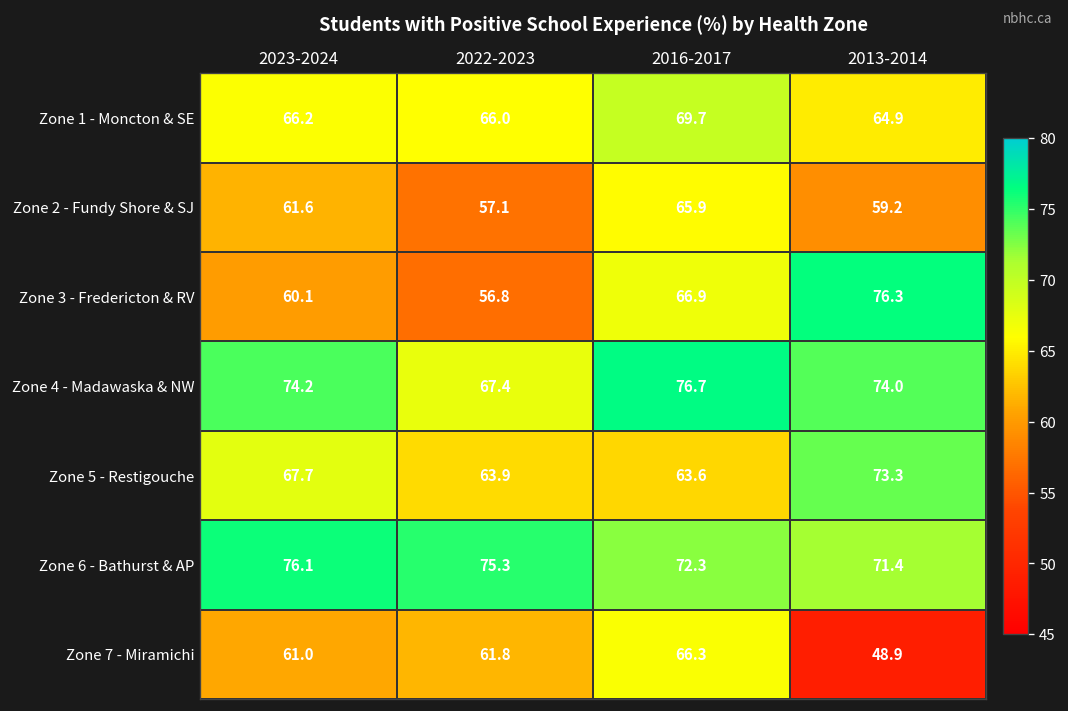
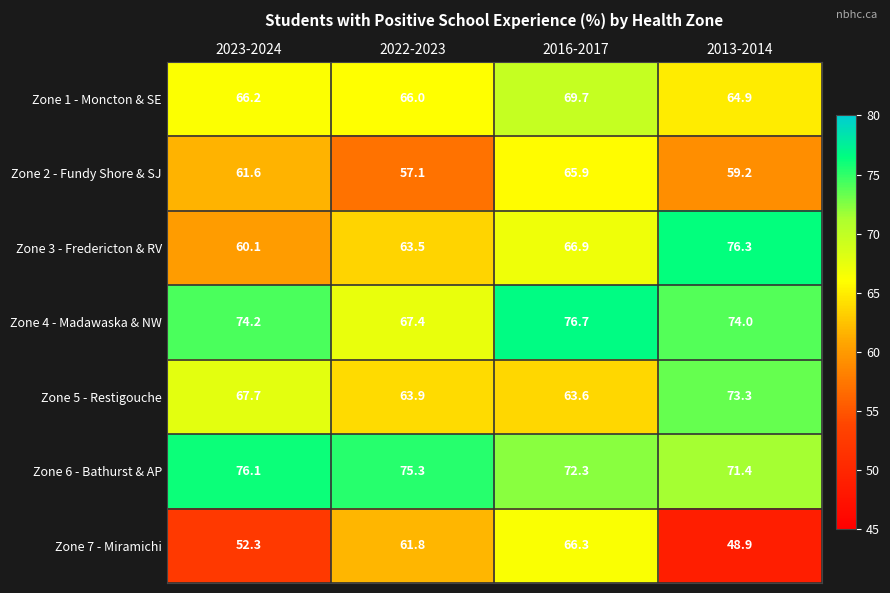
  {
    "Zone 1 - Moncton & SE": {
      "2023-2024": 66.2,
      "2022-2023": 66.0,
      "2016-2017": 69.7,
      "2013-2014": 64.9
    },
    "Zone 2 - Fundy Shore & SJ": {
      "2023-2024": 61.6,
      "2022-2023": 57.1,
      "2016-2017": 65.9,
      "2013-2014": 59.2
    },
    "Zone 3 - Fredericton & RV": {
      "2023-2024": 60.1,
-     "2022-2023": 56.8,
+     "2022-2023": 63.5,
      "2016-2017": 66.9,
      "2013-2014": 76.3
    },
    "Zone 4 - Madawaska & NW": {
      "2023-2024": 74.2,
      "2022-2023": 67.4,
      "2016-2017": 76.7,
      "2013-2014": 74.0
    },
    "Zone 5 - Restigouche": {
      "2023-2024": 67.7,
      "2022-2023": 63.9,
      "2016-2017": 63.6,
      "2013-2014": 73.3
    },
    "Zone 6 - Bathurst & AP": {
      "2023-2024": 76.1,
      "2022-2023": 75.3,
      "2016-2017": 72.3,
      "2013-2014": 71.4
    },
    "Zone 7 - Miramichi": {
-     "2023-2024": 61.0,
+     "2023-2024": 52.3,
      "2022-2023": 61.8,
      "2016-2017": 66.3,
      "2013-2014": 48.9
    }
  }
